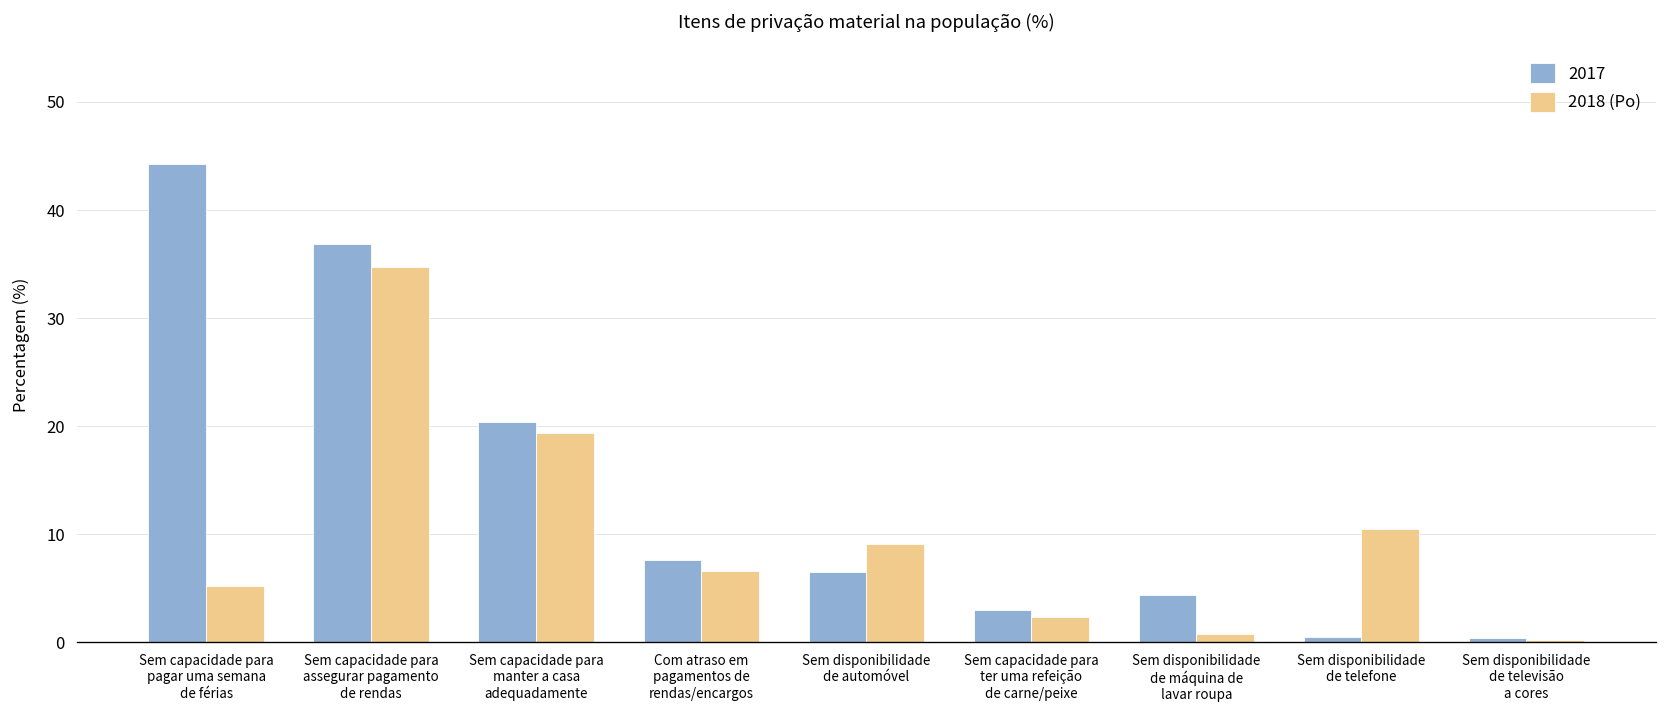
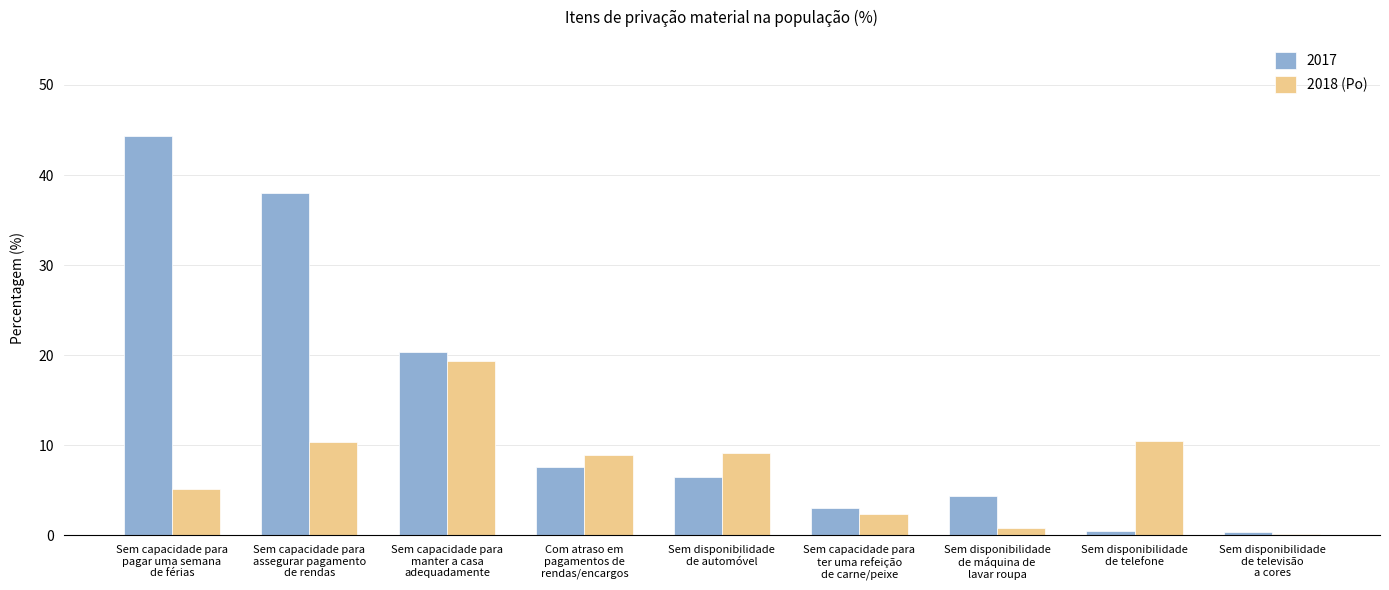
  {
    "2017": {
      "Sem capacidade para pagar uma semana de férias": 44,
-     "Sem capacidade para assegurar pagamento de rendas": 37,
+     "Sem capacidade para assegurar pagamento de rendas": 38,
      "Sem capacidade para manter a casa adequadamente": 20,
      "Com atraso em pagamentos de rendas/encargos": 8,
      "Sem disponibilidade de automóvel": 7,
      "Sem capacidade para ter uma refeição de carne/peixe": 3,
      "Sem disponibilidade de máquina de lavar roupa": 4,
      "Sem disponibilidade de telefone": 1,
      "Sem disponibilidade de televisão a cores": 0
    },
    "2018 (Po)": {
      "Sem capacidade para pagar uma semana de férias": 5,
-     "Sem capacidade para assegurar pagamento de rendas": 35,
+     "Sem capacidade para assegurar pagamento de rendas": 10,
      "Sem capacidade para manter a casa adequadamente": 19,
-     "Com atraso em pagamentos de rendas/encargos": 7,
+     "Com atraso em pagamentos de rendas/encargos": 9,
      "Sem disponibilidade de automóvel": 9,
      "Sem capacidade para ter uma refeição de carne/peixe": 2,
      "Sem disponibilidade de máquina de lavar roupa": 1,
      "Sem disponibilidade de telefone": 11
    }
  }
